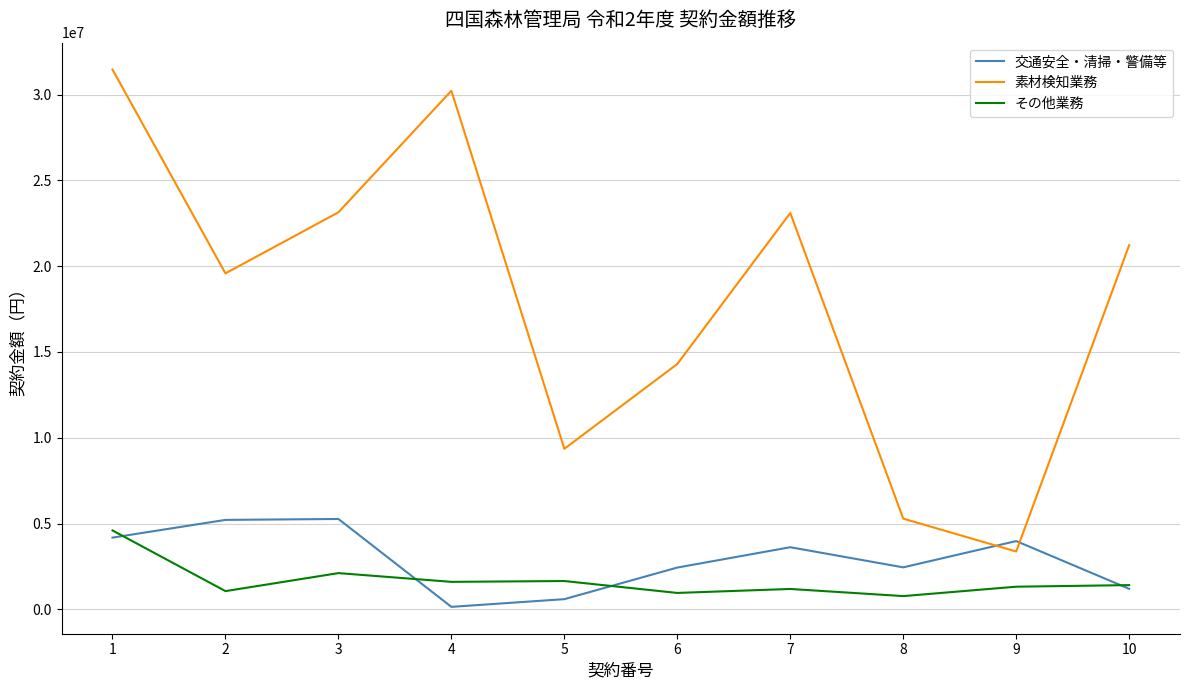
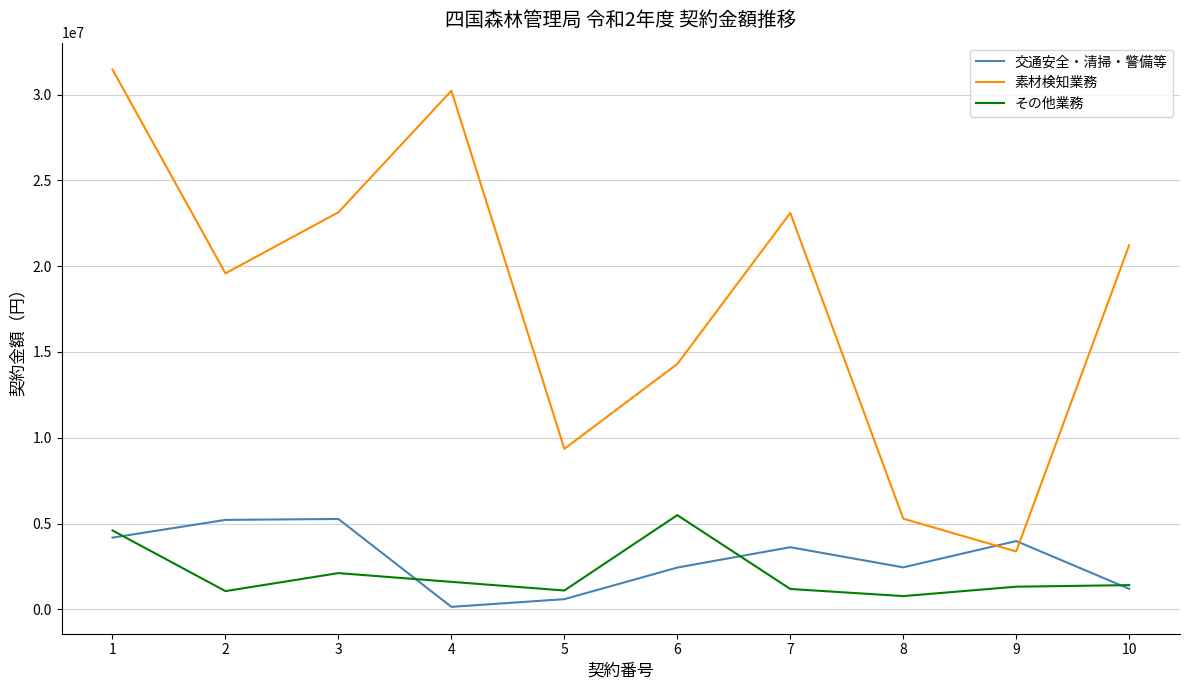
  {
    "交通安全・清掃・警備等": {
      "1": 4200000,
      "2": 5200000,
      "3": 5300000,
      "4": 100000,
      "5": 600000,
      "6": 2400000,
      "7": 3600000,
      "8": 2400000,
      "9": 4000000,
      "10": 1200000
    },
    "素材検知業務": {
      "1": 31500000,
      "2": 19600000,
      "3": 23100000,
      "4": 30200000,
      "5": 9400000,
      "6": 14300000,
      "7": 23100000,
      "8": 5300000,
      "9": 3400000,
      "10": 21200000
    },
    "その他業務": {
      "1": 4600000,
      "2": 1100000,
      "3": 2100000,
      "4": 1600000,
-     "5": 1700000,
-     "6": 1000000,
+     "5": 1100000,
+     "6": 5500000,
      "7": 1200000,
      "8": 800000,
      "9": 1300000,
      "10": 1400000
    }
  }
